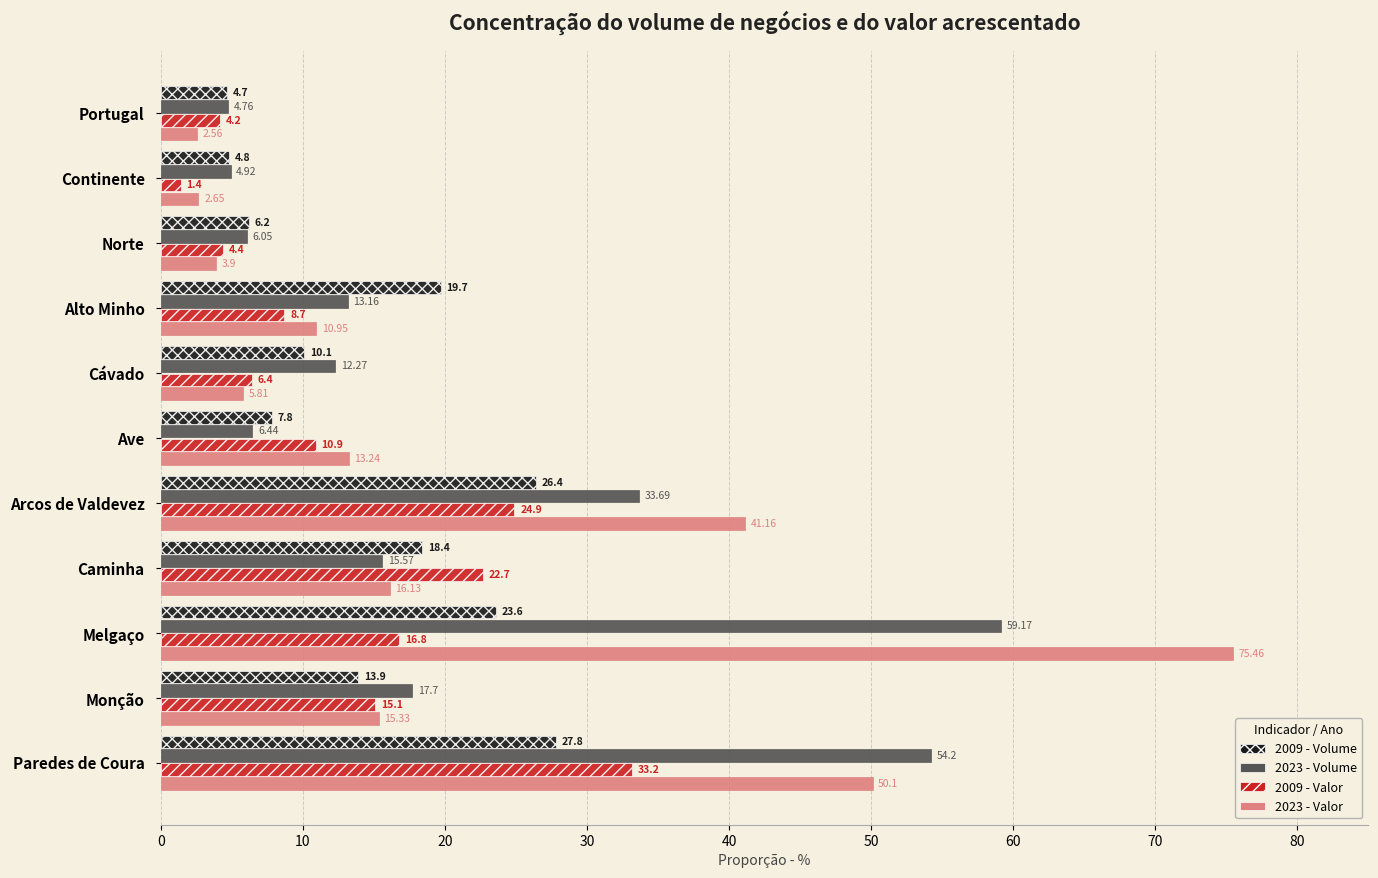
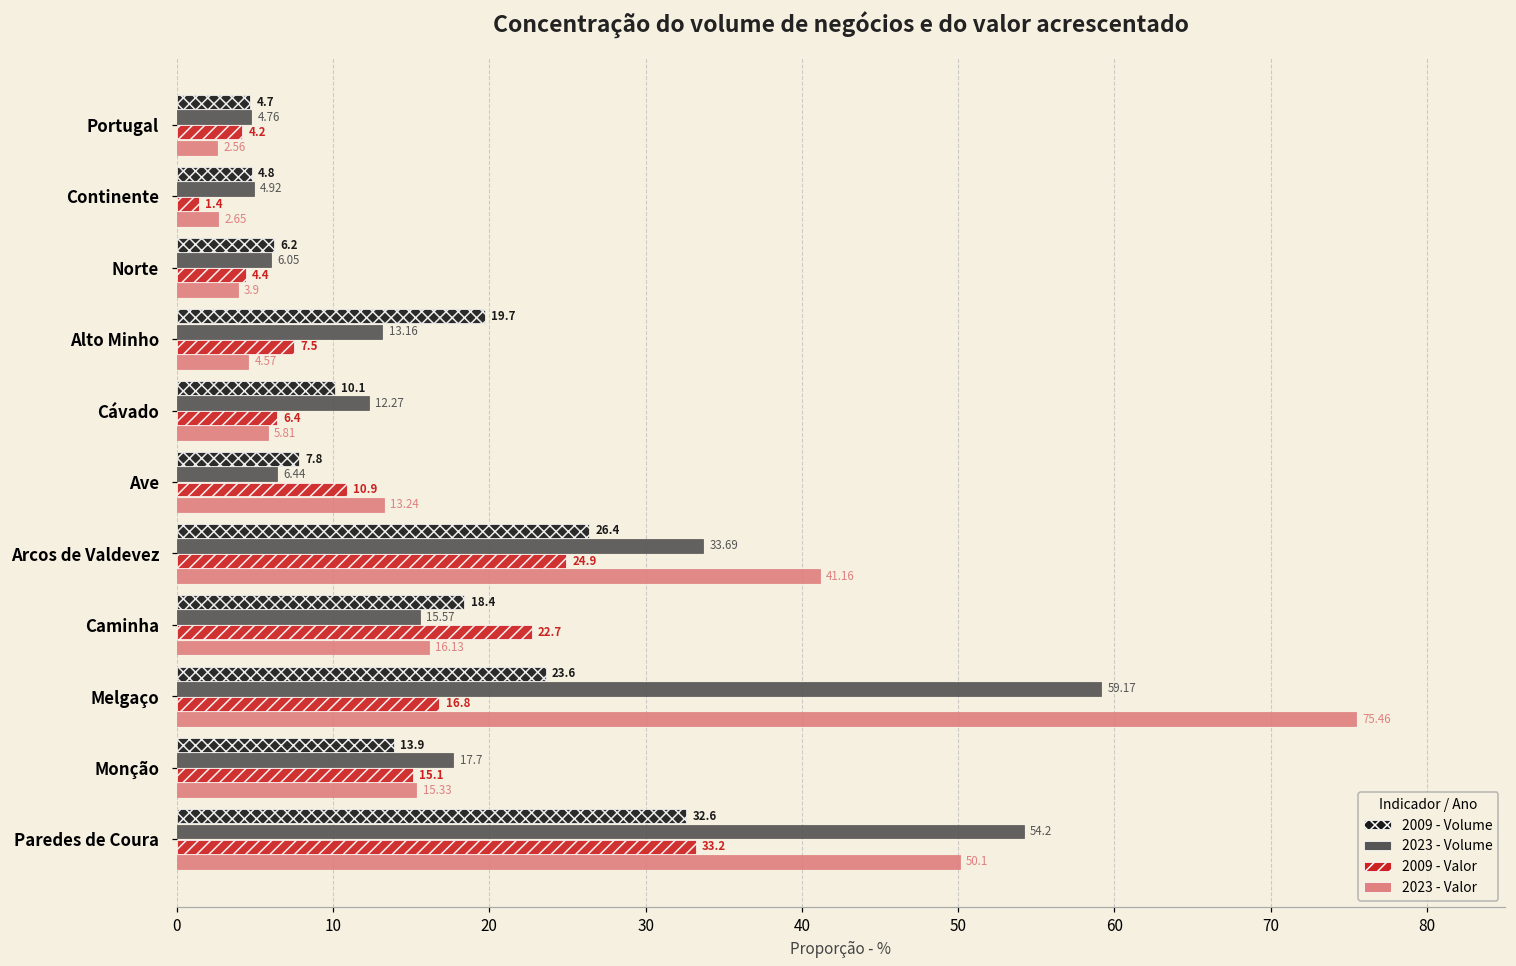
  {
    "2009 - Volume": {
      "Portugal": 4.7,
      "Continente": 4.8,
      "Norte": 6.2,
      "Alto Minho": 19.7,
      "Cávado": 10.1,
      "Ave": 7.8,
      "Arcos de Valdevez": 26.4,
      "Caminha": 18.4,
      "Melgaço": 23.6,
      "Monção": 13.9,
-     "Paredes de Coura": 27.8
+     "Paredes de Coura": 32.6
    },
    "2023 - Volume": {
      "Portugal": 4.76,
      "Continente": 4.92,
      "Norte": 6.05,
      "Alto Minho": 13.16,
      "Cávado": 12.27,
      "Ave": 6.44,
      "Arcos de Valdevez": 33.69,
      "Caminha": 15.57,
      "Melgaço": 59.17,
      "Monção": 17.7,
      "Paredes de Coura": 54.2
    },
    "2009 - Valor": {
      "Portugal": 4.2,
      "Continente": 1.4,
      "Norte": 4.4,
-     "Alto Minho": 8.7,
+     "Alto Minho": 7.5,
      "Cávado": 6.4,
      "Ave": 10.9,
      "Arcos de Valdevez": 24.9,
      "Caminha": 22.7,
      "Melgaço": 16.8,
      "Monção": 15.1,
      "Paredes de Coura": 33.2
    },
    "2023 - Valor": {
      "Portugal": 2.56,
      "Continente": 2.65,
      "Norte": 3.9,
-     "Alto Minho": 10.95,
+     "Alto Minho": 4.57,
      "Cávado": 5.81,
      "Ave": 13.24,
      "Arcos de Valdevez": 41.16,
      "Caminha": 16.13,
      "Melgaço": 75.46,
      "Monção": 15.33,
      "Paredes de Coura": 50.1
    }
  }
